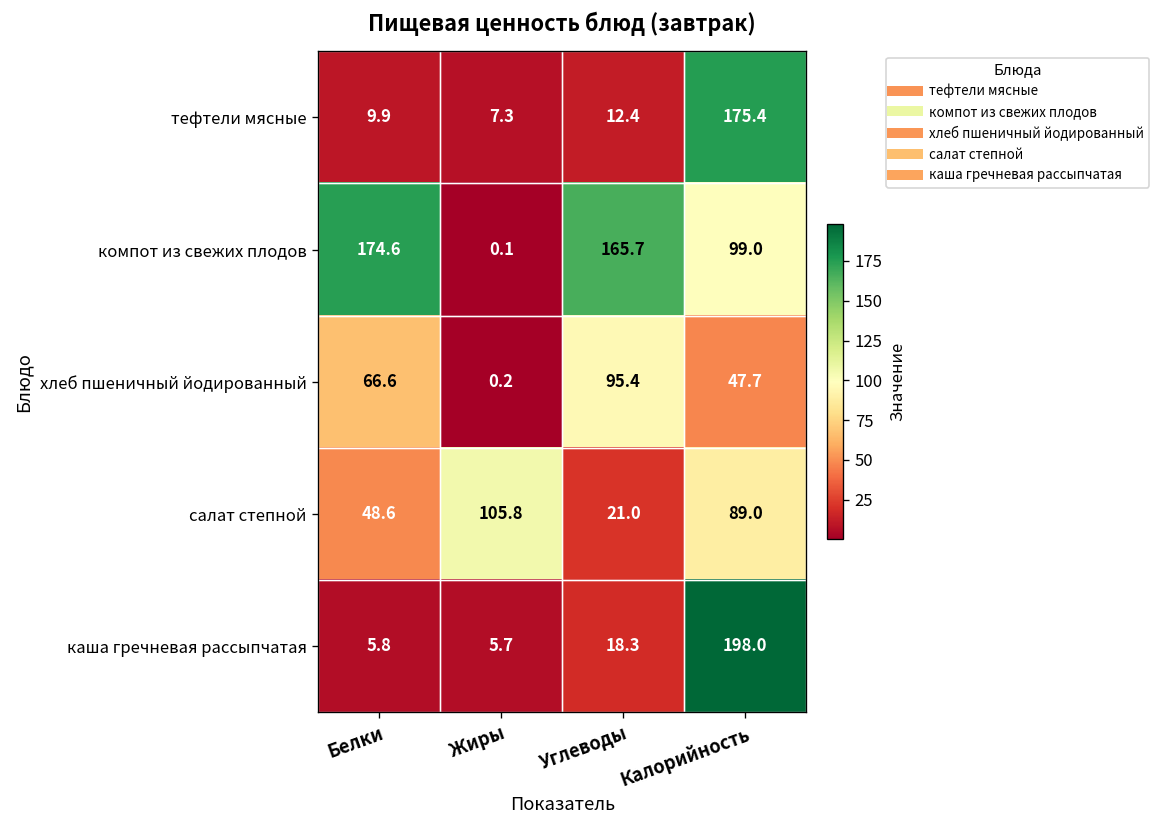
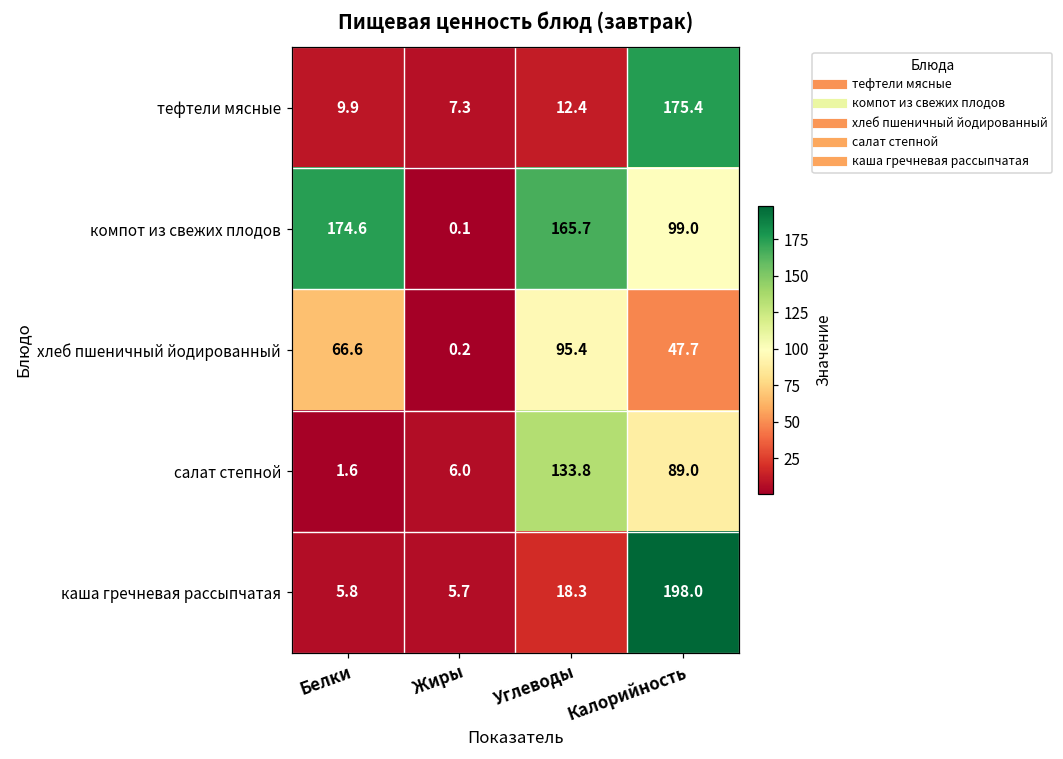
  {
    "тефтели мясные": {
      "Белки": 9.9,
      "Жиры": 7.3,
      "Углеводы": 12.4,
      "Калорийность": 175.4
    },
    "компот из свежих плодов": {
      "Белки": 174.6,
      "Жиры": 0.1,
      "Углеводы": 165.7,
      "Калорийность": 99.0
    },
    "хлеб пшеничный йодированный": {
      "Белки": 66.6,
      "Жиры": 0.2,
      "Углеводы": 95.4,
      "Калорийность": 47.7
    },
    "салат степной": {
-     "Белки": 48.6,
-     "Жиры": 105.8,
-     "Углеводы": 21.0,
+     "Белки": 1.6,
+     "Жиры": 6.0,
+     "Углеводы": 133.8,
      "Калорийность": 89.0
    },
    "каша гречневая рассыпчатая": {
      "Белки": 5.8,
      "Жиры": 5.7,
      "Углеводы": 18.3,
      "Калорийность": 198.0
    }
  }
